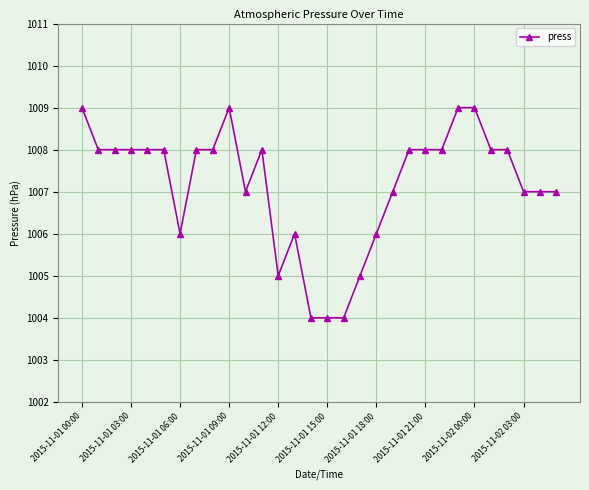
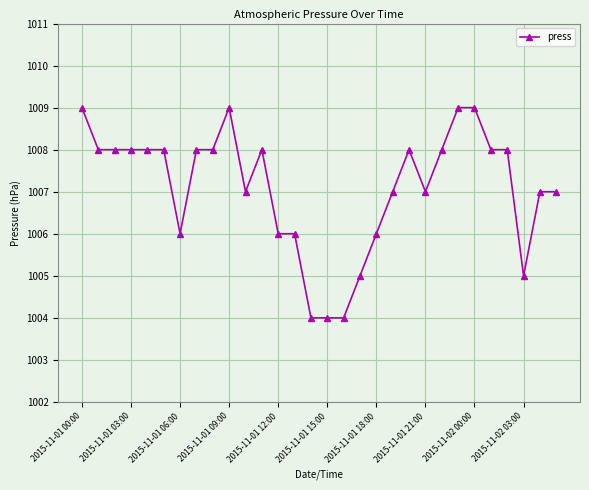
  {
    "2015-11-01 00:00": 1009,
    "2015-11-01 03:00": 1008,
    "2015-11-01 06:00": 1006,
    "2015-11-01 09:00": 1009,
-   "2015-11-01 12:00": 1005,
+   "2015-11-01 12:00": 1006,
    "2015-11-01 15:00": 1004,
    "2015-11-01 18:00": 1006,
-   "2015-11-01 21:00": 1008,
+   "2015-11-01 21:00": 1007,
    "2015-11-02 00:00": 1009,
-   "2015-11-02 03:00": 1007
+   "2015-11-02 03:00": 1005
  }
